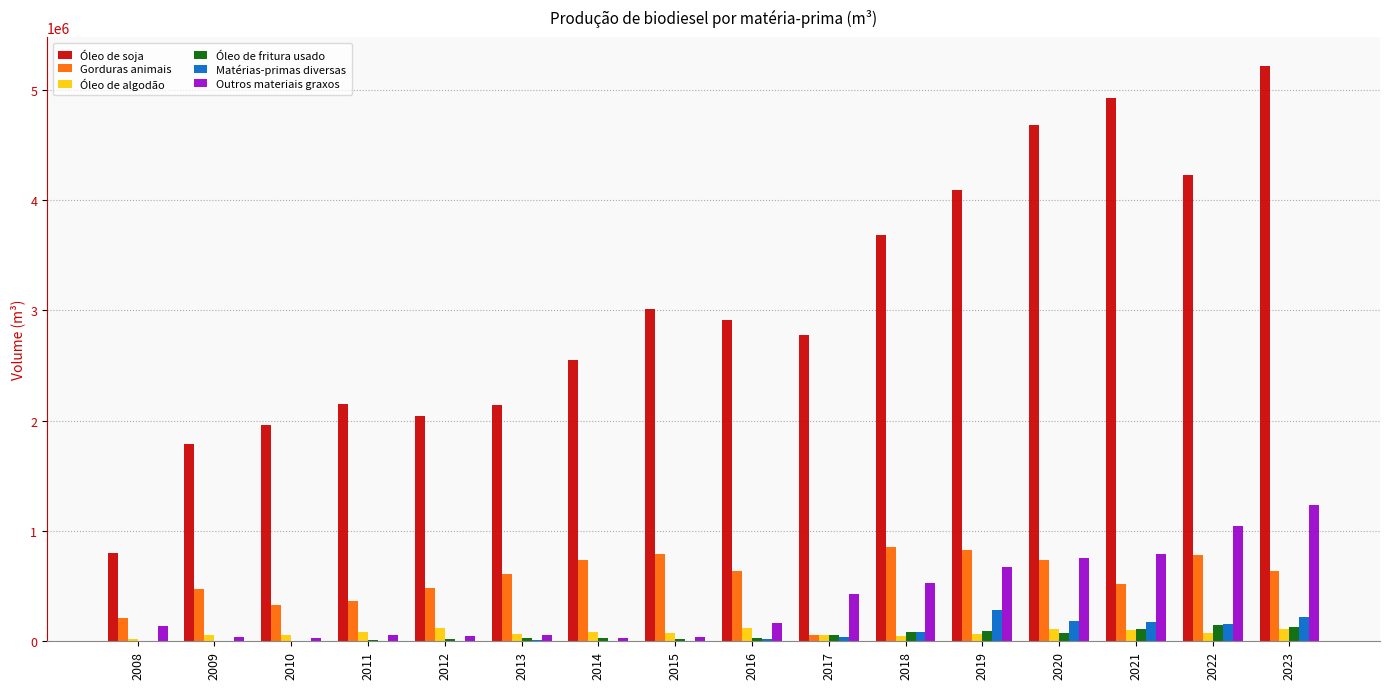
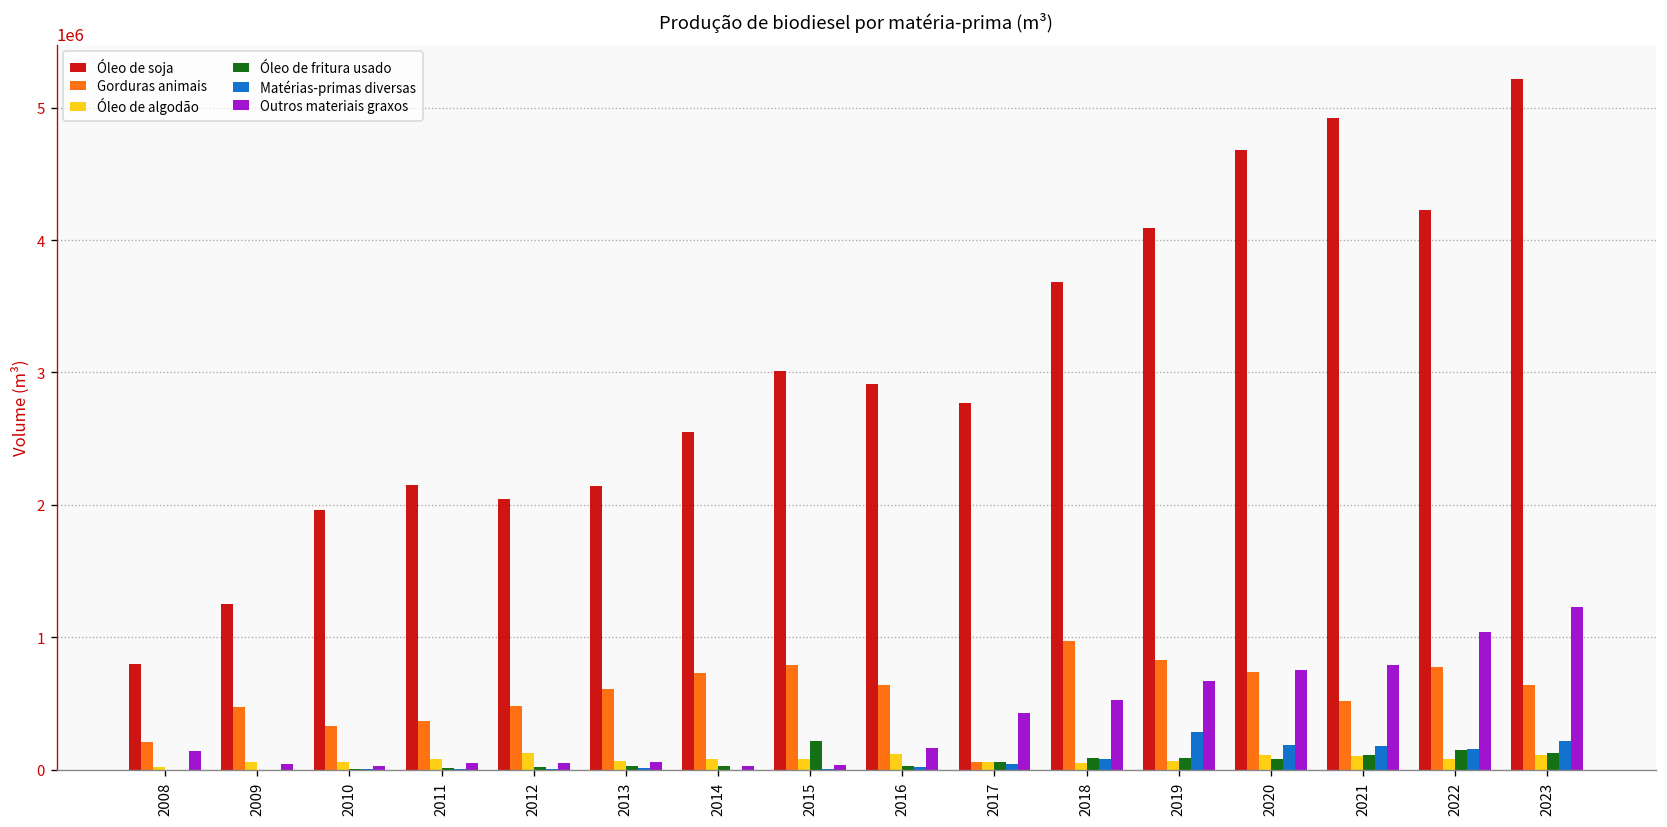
  {
    "Óleo de soja": {
      "2008": 800000,
-     "2009": 1790000,
+     "2009": 1250000,
      "2010": 1960000,
      "2011": 2150000,
      "2012": 2040000,
      "2013": 2140000,
      "2014": 2550000,
      "2015": 3010000,
      "2016": 2910000,
      "2017": 2770000,
      "2018": 3680000,
      "2019": 4090000,
      "2020": 4680000,
      "2021": 4920000,
      "2022": 4220000,
      "2023": 5220000
    },
    "Gorduras animais": {
      "2008": 210000,
      "2009": 480000,
      "2010": 330000,
      "2011": 370000,
      "2012": 480000,
      "2013": 610000,
      "2014": 730000,
      "2015": 790000,
      "2016": 640000,
      "2017": 60000,
-     "2018": 860000,
+     "2018": 970000,
      "2019": 830000,
      "2020": 740000,
      "2021": 520000,
      "2022": 780000,
      "2023": 640000
    },
    "Óleo de algodão": {
      "2009": 60000,
      "2010": 60000,
      "2011": 80000,
      "2012": 120000,
      "2013": 70000,
      "2014": 80000,
      "2015": 80000,
      "2016": 120000,
      "2017": 60000,
      "2018": 50000,
      "2019": 70000,
      "2020": 110000,
      "2021": 100000,
      "2022": 80000,
      "2023": 110000
    },
    "Óleo de fritura usado": {
      "2008": 0,
      "2009": 0,
      "2013": 30000,
      "2014": 30000,
-     "2015": 20000,
+     "2015": 210000,
      "2016": 30000,
      "2017": 60000,
      "2018": 90000,
      "2019": 90000,
      "2020": 80000,
      "2021": 110000,
      "2022": 150000,
      "2023": 130000
    },
    "Matérias-primas diversas": {
      "2008": 0,
      "2009": 0,
      "2017": 40000,
      "2018": 80000,
      "2019": 280000,
      "2020": 190000,
      "2021": 180000,
      "2022": 150000,
      "2023": 220000
    },
    "Outros materiais graxos": {
      "2008": 140000,
      "2009": 40000,
      "2010": 30000,
      "2011": 50000,
      "2012": 50000,
      "2013": 60000,
      "2014": 30000,
      "2015": 40000,
      "2016": 160000,
      "2017": 430000,
      "2018": 530000,
      "2019": 670000,
      "2020": 750000,
      "2021": 790000,
      "2022": 1040000,
      "2023": 1230000
    }
  }
